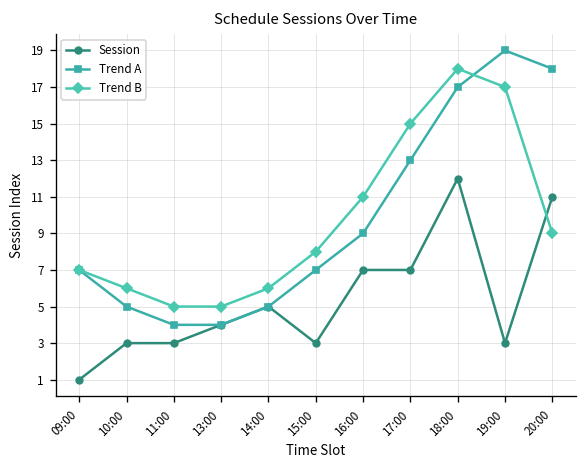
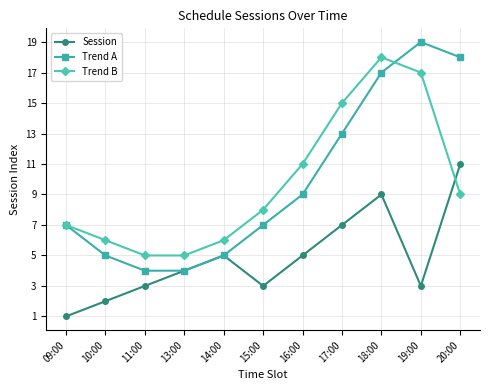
  {
    "Session": {
      "09:00": 1,
-     "10:00": 3,
+     "10:00": 2,
      "11:00": 3,
      "15:00": 3,
-     "16:00": 7,
+     "16:00": 5,
      "17:00": 7,
-     "18:00": 12,
+     "18:00": 9,
      "19:00": 3,
      "20:00": 11
    }
  }
